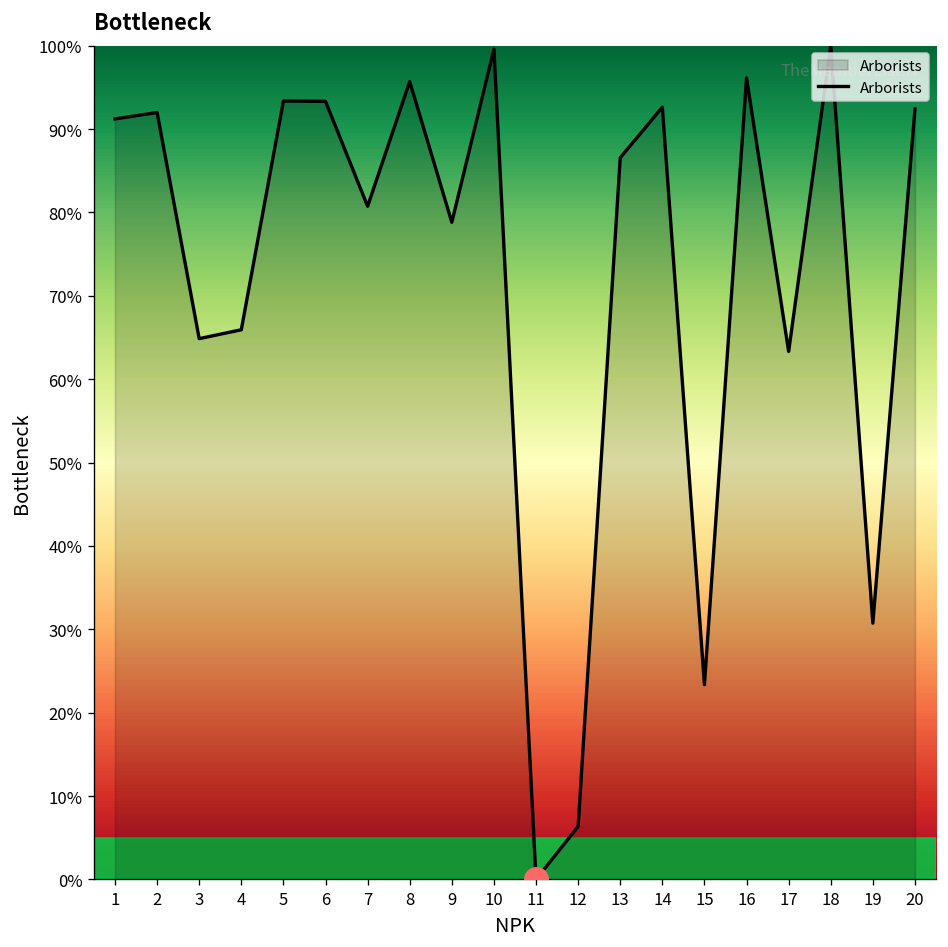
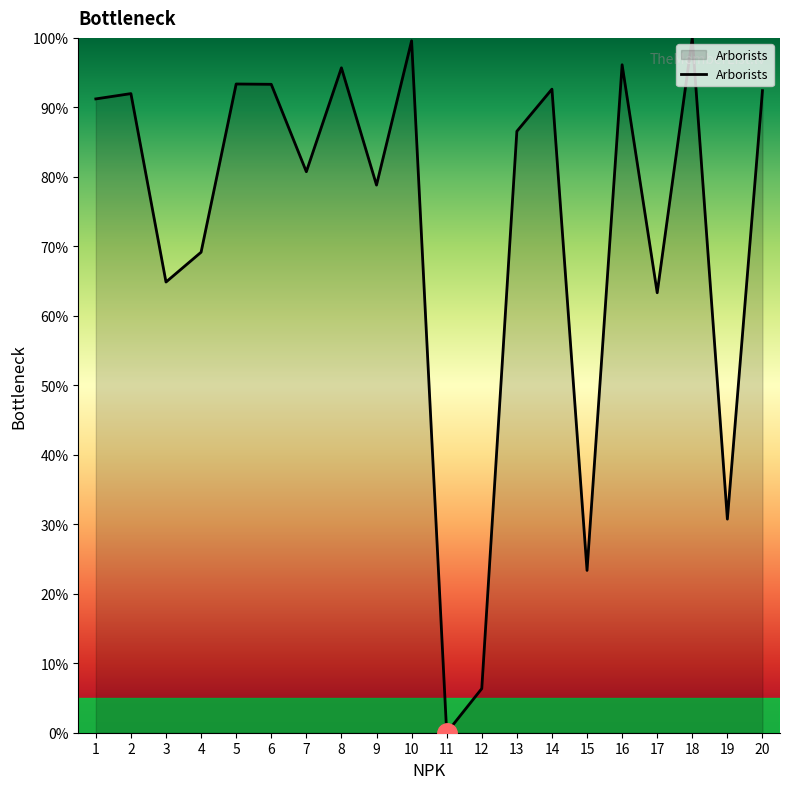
  {
    "Arborists": {
      "1": "91%",
      "2": "92%",
      "3": "65%",
-     "4": "66%",
+     "4": "69%",
      "5": "93%",
      "6": "93%",
      "7": "81%",
      "8": "96%",
      "9": "79%",
      "10": "100%",
      "12": "6%",
      "13": "87%",
      "14": "93%",
      "15": "23%",
      "16": "96%",
      "17": "63%",
      "18": "100%",
      "19": "31%",
      "20": "92%"
    }
  }
